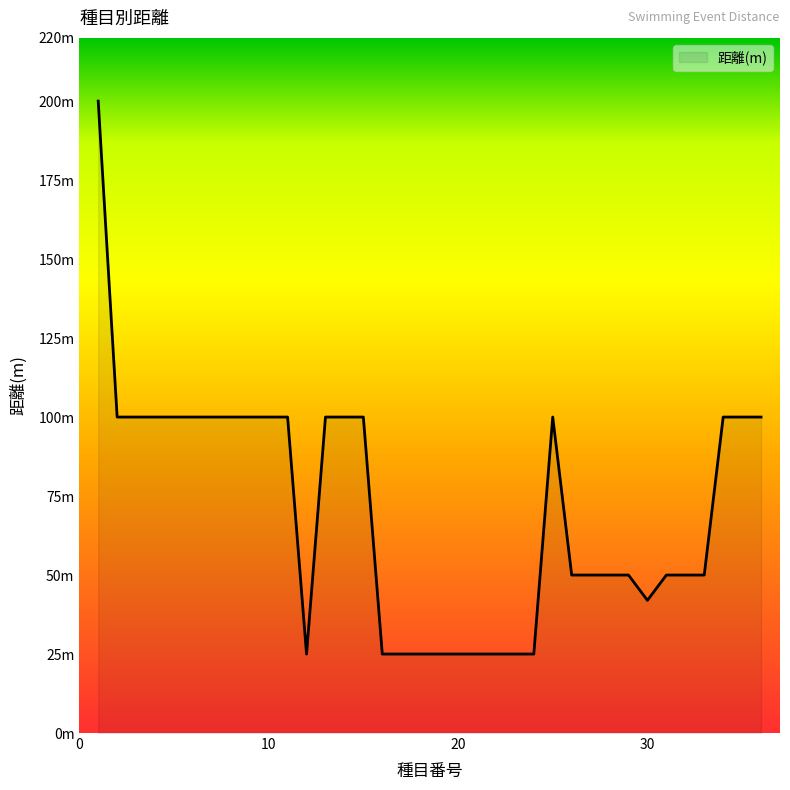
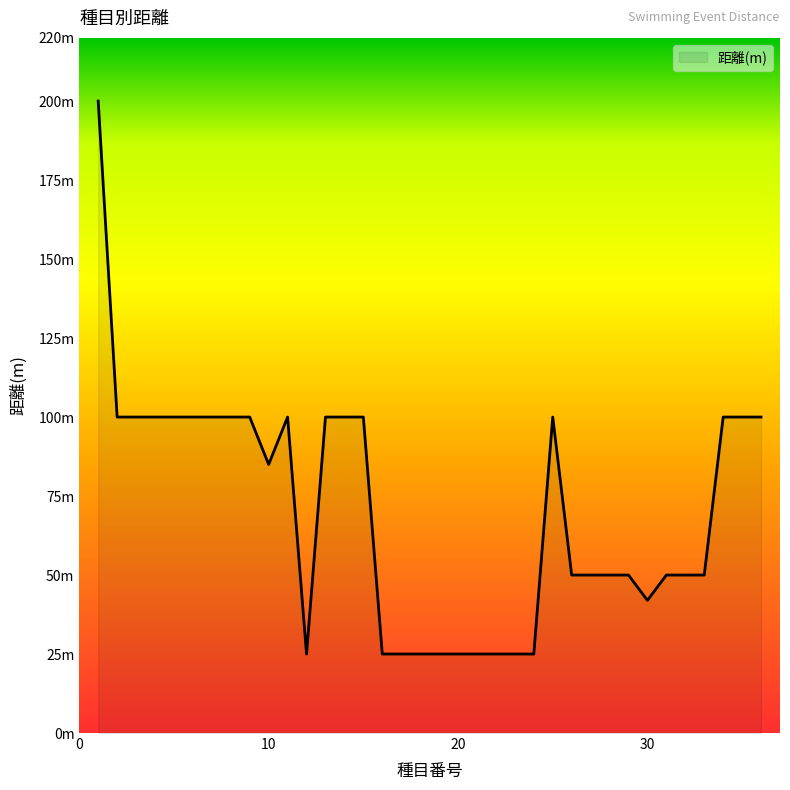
  {
-   "10": "100m",
+   "10": "85m",
    "20": "25m",
    "30": "42m"
  }
